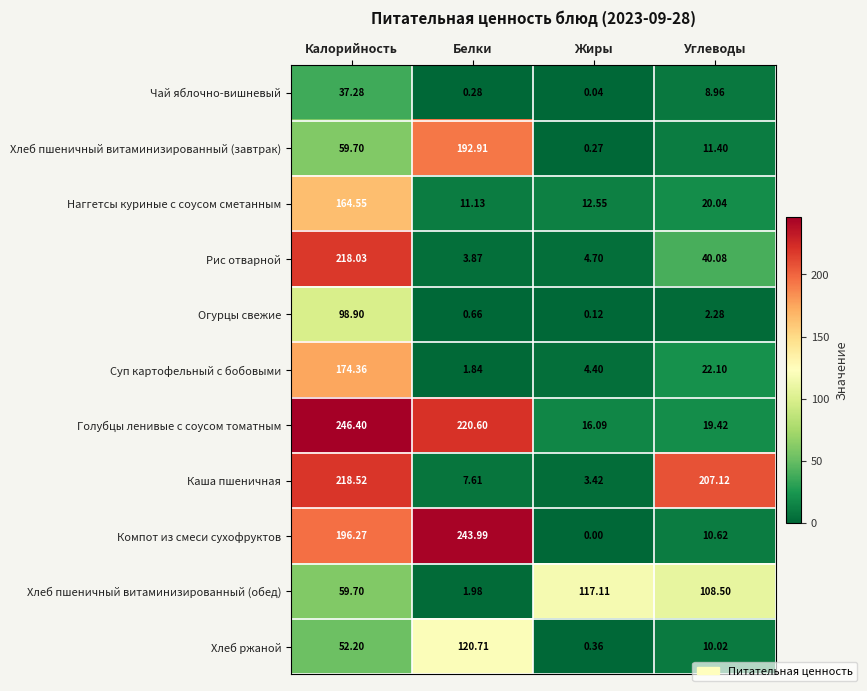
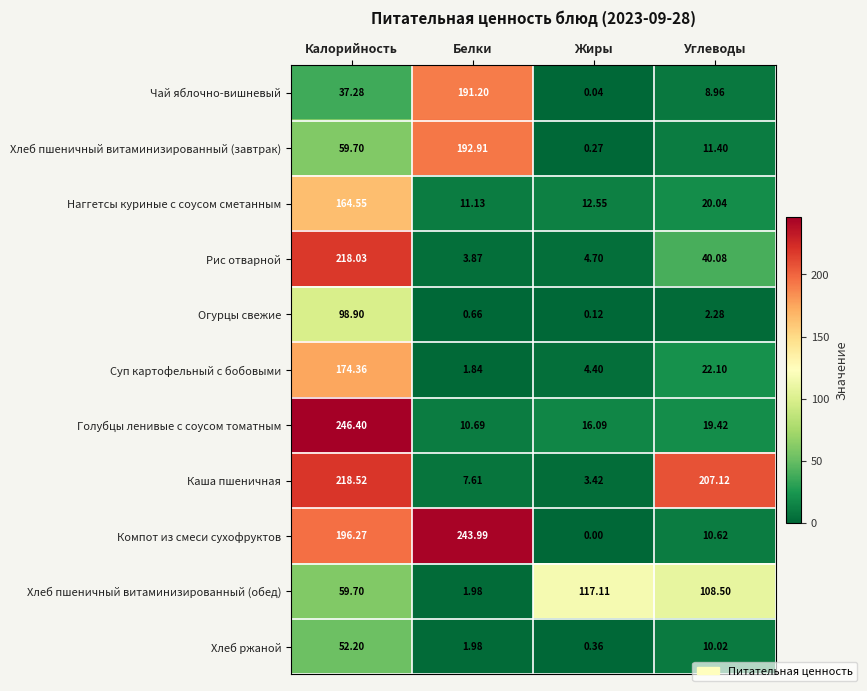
  {
    "Чай яблочно-вишневый": {
      "Калорийность": 37.28,
-     "Белки": 0.28,
+     "Белки": 191.20,
      "Жиры": 0.04,
      "Углеводы": 8.96
    },
    "Хлеб пшеничный витаминизированный (завтрак)": {
      "Калорийность": 59.70,
      "Белки": 192.91,
      "Жиры": 0.27,
      "Углеводы": 11.40
    },
    "Наггетсы куриные с соусом сметанным": {
      "Калорийность": 164.55,
      "Белки": 11.13,
      "Жиры": 12.55,
      "Углеводы": 20.04
    },
    "Рис отварной": {
      "Калорийность": 218.03,
      "Белки": 3.87,
      "Жиры": 4.70,
      "Углеводы": 40.08
    },
    "Огурцы свежие": {
      "Калорийность": 98.90,
      "Белки": 0.66,
      "Жиры": 0.12,
      "Углеводы": 2.28
    },
    "Суп картофельный с бобовыми": {
      "Калорийность": 174.36,
      "Белки": 1.84,
      "Жиры": 4.40,
      "Углеводы": 22.10
    },
    "Голубцы ленивые с соусом томатным": {
      "Калорийность": 246.40,
-     "Белки": 220.60,
+     "Белки": 10.69,
      "Жиры": 16.09,
      "Углеводы": 19.42
    },
    "Каша пшеничная": {
      "Калорийность": 218.52,
      "Белки": 7.61,
      "Жиры": 3.42,
      "Углеводы": 207.12
    },
    "Компот из смеси сухофруктов": {
      "Калорийность": 196.27,
      "Белки": 243.99,
      "Жиры": 0.00,
      "Углеводы": 10.62
    },
    "Хлеб пшеничный витаминизированный (обед)": {
      "Калорийность": 59.70,
      "Белки": 1.98,
      "Жиры": 117.11,
      "Углеводы": 108.50
    },
    "Хлеб ржаной": {
      "Калорийность": 52.20,
-     "Белки": 120.71,
+     "Белки": 1.98,
      "Жиры": 0.36,
      "Углеводы": 10.02
    }
  }
